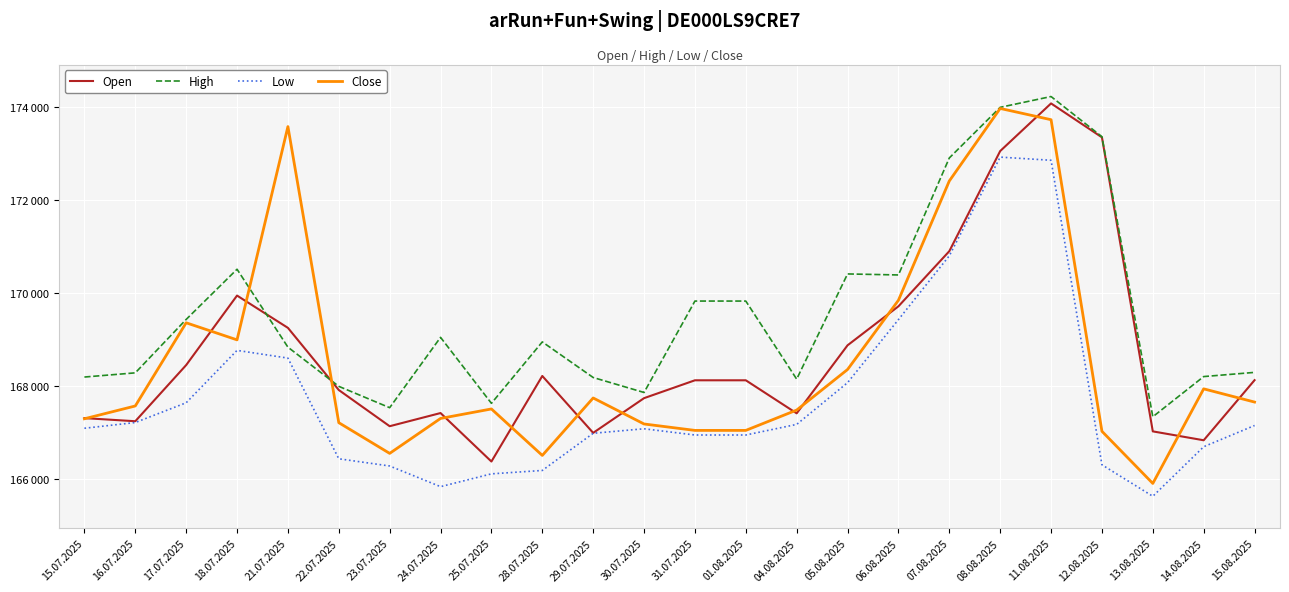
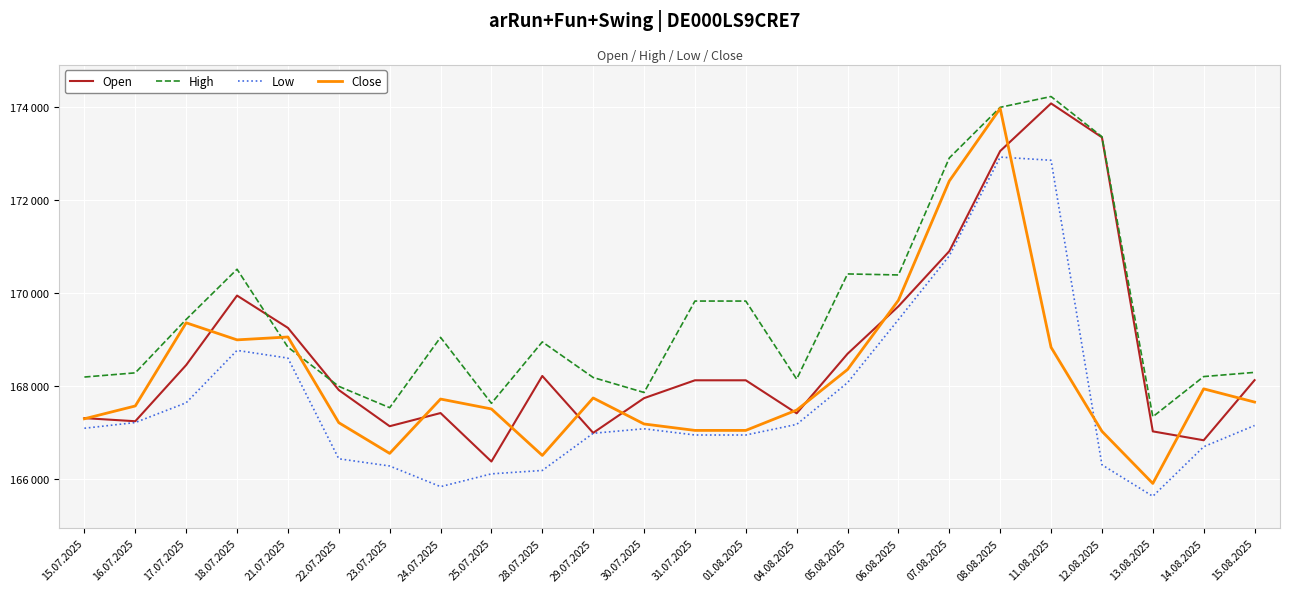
  {
    "Open": {
      "17.07.2025": 168400,
      "18.07.2025": 169900,
      "21.07.2025": 169200,
      "22.07.2025": 167900,
      "23.07.2025": 167100,
      "24.07.2025": 167400,
      "25.07.2025": 166400,
      "28.07.2025": 168200,
      "30.07.2025": 167700,
      "31.07.2025": 168100,
      "01.08.2025": 168100,
      "04.08.2025": 167400,
-     "05.08.2025": 168900,
+     "05.08.2025": 168700,
      "06.08.2025": 169700,
      "07.08.2025": 170900,
      "08.08.2025": 173000,
      "11.08.2025": 174100,
      "13.08.2025": 167000,
      "14.08.2025": 166800,
      "15.08.2025": 168100
    },
    "High": {
      "15.07.2025": 168200,
      "16.07.2025": 168300,
      "17.07.2025": 169400,
      "18.07.2025": 170500,
      "21.07.2025": 168800,
      "22.07.2025": 168000,
      "23.07.2025": 167500,
      "24.07.2025": 169000,
      "25.07.2025": 167600,
      "28.07.2025": 168900,
      "29.07.2025": 168200,
      "30.07.2025": 167900,
      "31.07.2025": 169800,
      "01.08.2025": 169800,
      "04.08.2025": 168100,
      "05.08.2025": 170400,
      "06.08.2025": 170400,
      "07.08.2025": 172900,
      "11.08.2025": 174200,
      "13.08.2025": 167300,
      "14.08.2025": 168200,
      "15.08.2025": 168300
    },
    "Low": {
      "15.07.2025": 167100,
      "17.07.2025": 167600,
      "18.07.2025": 168800,
      "21.07.2025": 168600,
      "22.07.2025": 166400,
      "23.07.2025": 166300,
      "24.07.2025": 165800,
      "25.07.2025": 166100,
      "28.07.2025": 166200,
      "30.07.2025": 167100,
      "31.07.2025": 166900,
      "01.08.2025": 166900,
      "04.08.2025": 167200,
      "05.08.2025": 168100,
      "06.08.2025": 169400,
      "07.08.2025": 170800,
      "08.08.2025": 172900,
      "11.08.2025": 172800,
      "12.08.2025": 166300,
      "13.08.2025": 165600,
      "14.08.2025": 166700,
      "15.08.2025": 167100
    },
    "Close": {
      "16.07.2025": 167600,
      "17.07.2025": 169400,
      "18.07.2025": 169000,
-     "21.07.2025": 173600,
+     "21.07.2025": 169000,
      "22.07.2025": 167200,
      "23.07.2025": 166500,
-     "24.07.2025": 167300,
+     "24.07.2025": 167700,
      "25.07.2025": 167500,
      "28.07.2025": 166500,
      "29.07.2025": 167700,
      "30.07.2025": 167200,
      "31.07.2025": 167000,
      "01.08.2025": 167000,
      "04.08.2025": 167500,
      "05.08.2025": 168300,
      "06.08.2025": 169800,
      "07.08.2025": 172400,
-     "11.08.2025": 173700,
+     "11.08.2025": 168800,
      "12.08.2025": 167000,
      "13.08.2025": 165900,
      "14.08.2025": 167900,
      "15.08.2025": 167600
    }
  }
